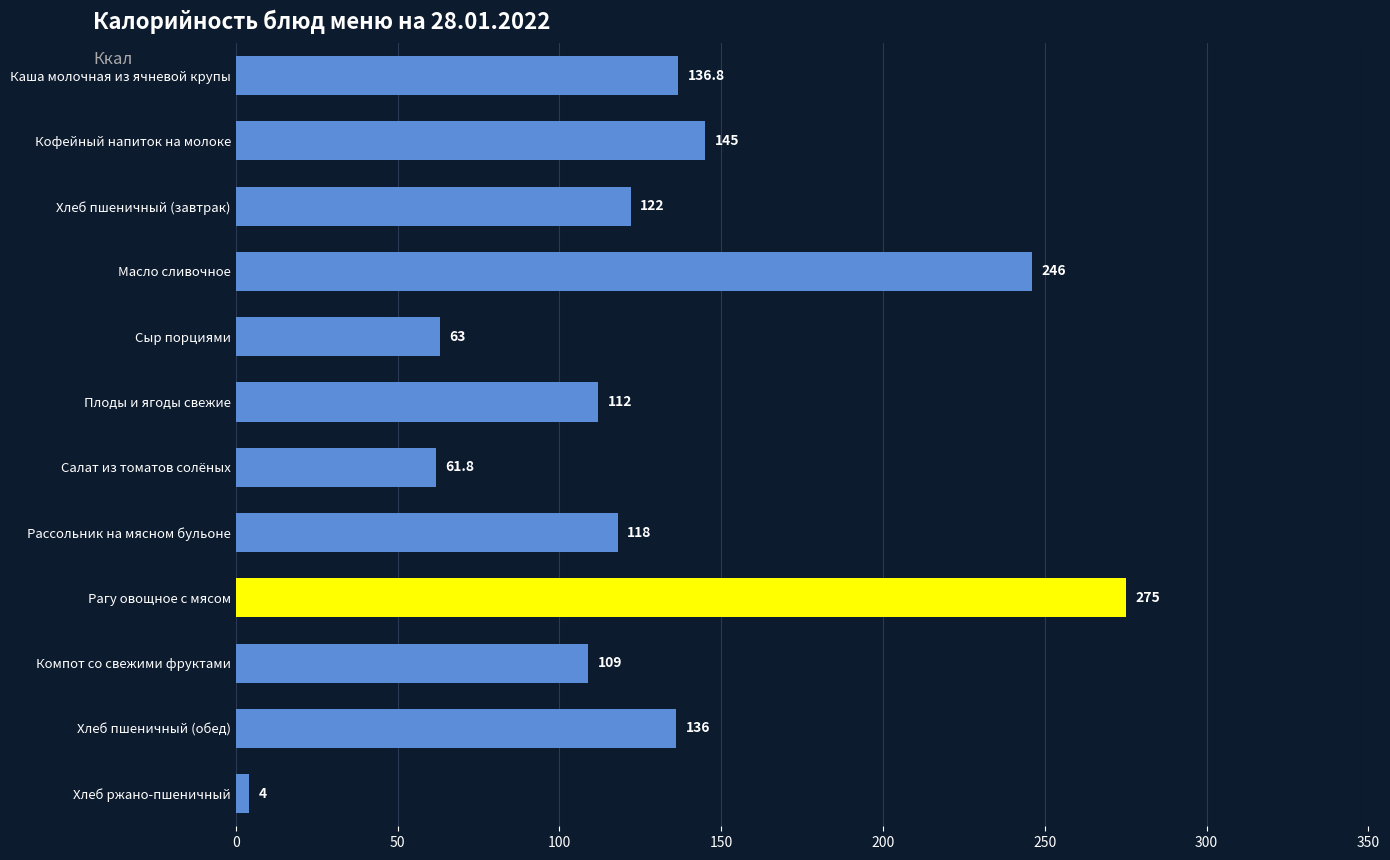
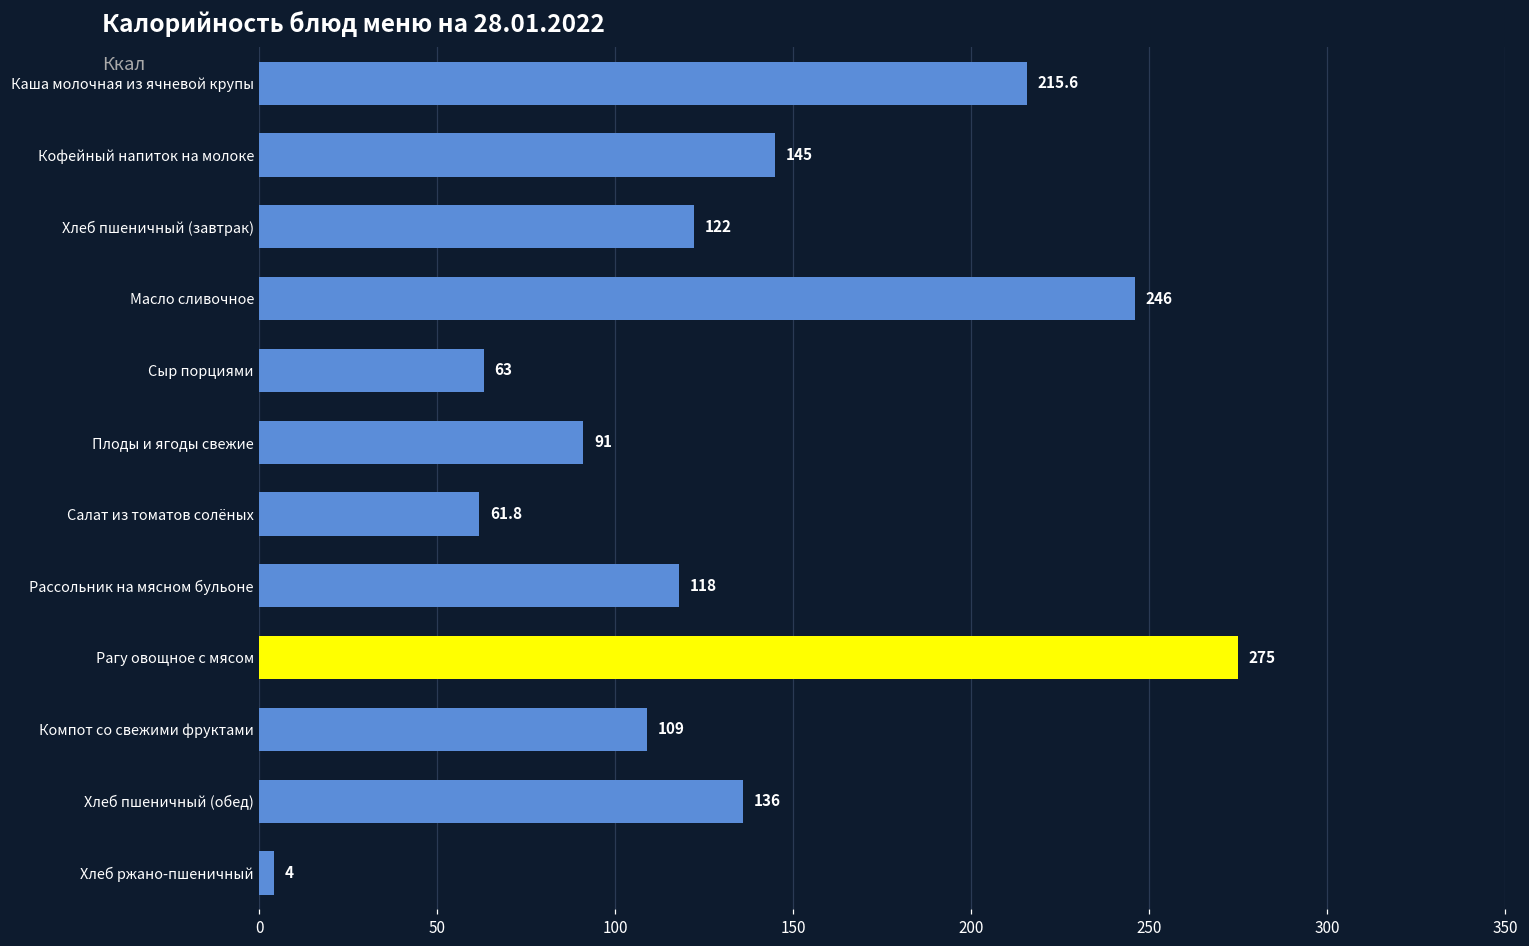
  {
-   "Каша молочная из ячневой крупы": 136.8,
+   "Каша молочная из ячневой крупы": 215.6,
    "Кофейный напиток на молоке": 145,
    "Хлеб пшеничный (завтрак)": 122,
    "Масло сливочное": 246,
    "Сыр порциями": 63,
-   "Плоды и ягоды свежие": 112,
+   "Плоды и ягоды свежие": 91,
    "Салат из томатов солёных": 61.8,
    "Рассольник на мясном бульоне": 118,
    "Рагу овощное с мясом": 275,
    "Компот со свежими фруктами": 109,
    "Хлеб пшеничный (обед)": 136,
    "Хлеб ржано-пшеничный": 4
  }
